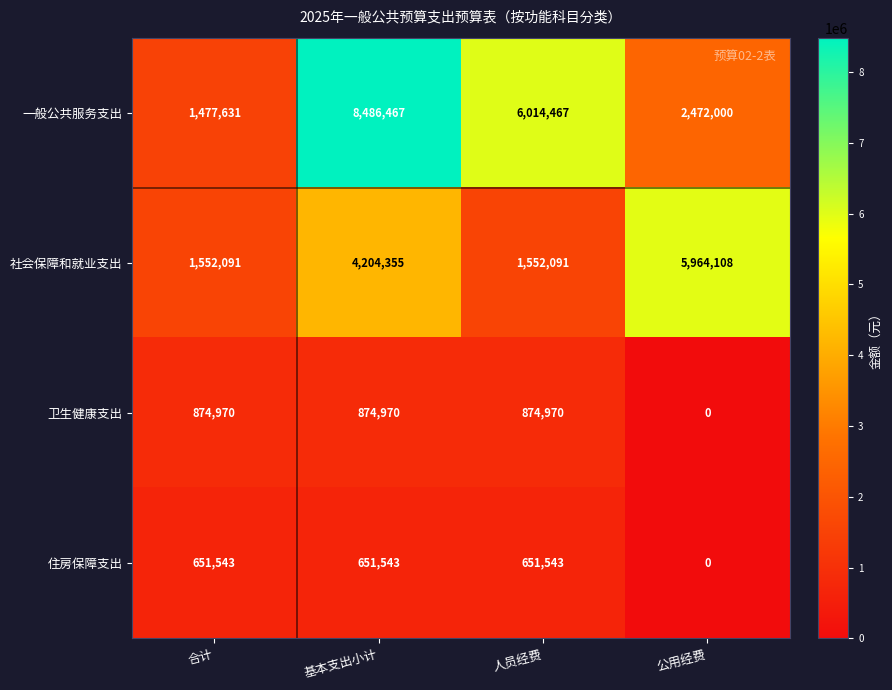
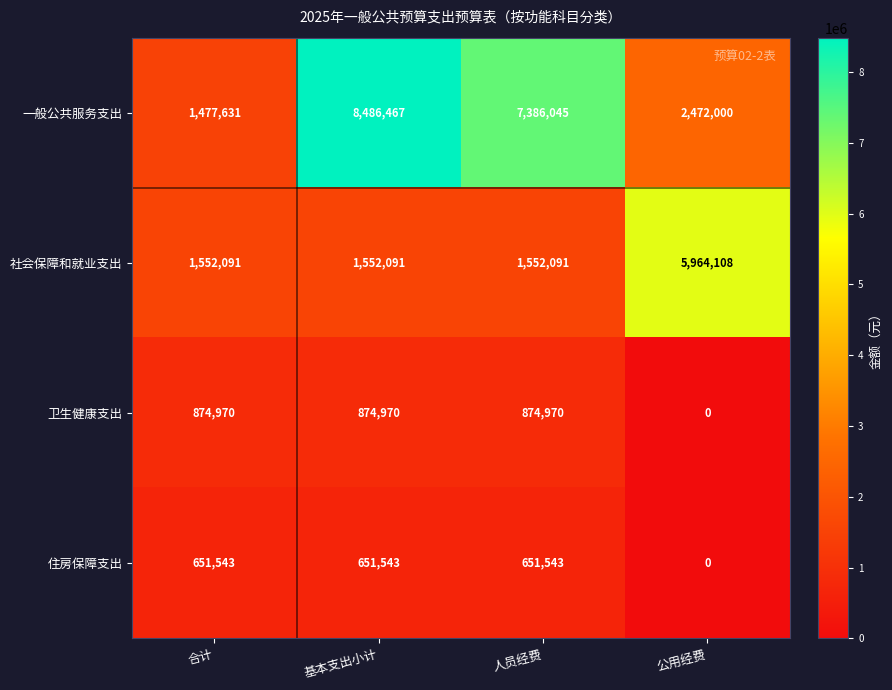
  {
    "一般公共服务支出": {
      "合计": "1,477,631",
      "基本支出小计": "8,486,467",
-     "人员经费": "6,014,467"
+     "人员经费": "7,386,045"
    },
    "社会保障和就业支出": {
      "合计": "1,552,091",
-     "基本支出小计": "4,204,355",
+     "基本支出小计": "1,552,091",
      "人员经费": "1,552,091",
      "公用经费": "5,964,108"
    },
    "卫生健康支出": {
      "合计": "874,970",
      "基本支出小计": "874,970",
      "人员经费": "874,970",
      "公用经费": "0"
    },
    "住房保障支出": {
      "合计": "651,543",
      "基本支出小计": "651,543",
      "人员经费": "651,543",
      "公用经费": "0"
    }
  }
